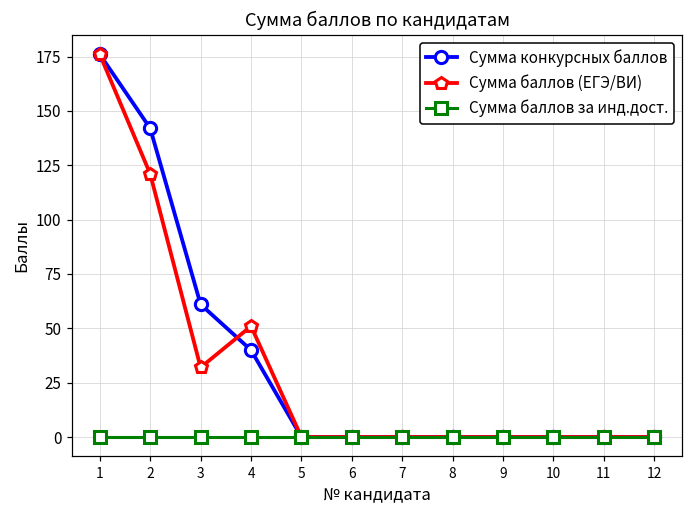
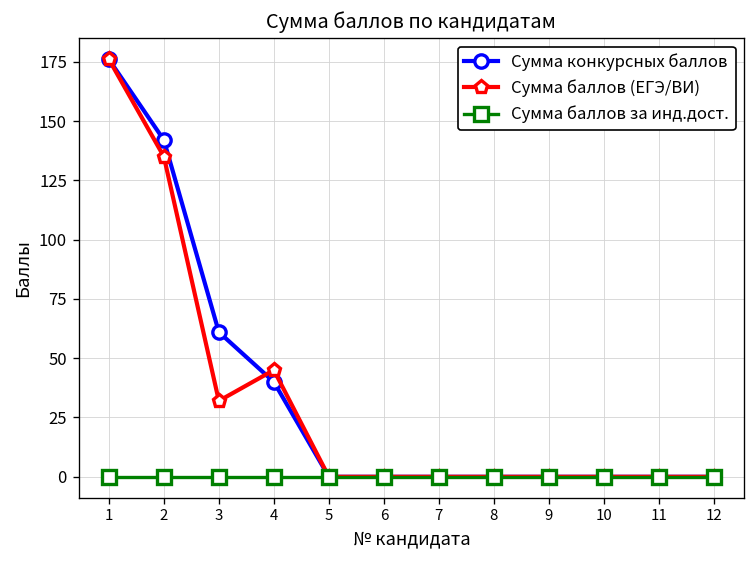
  {
    "Сумма конкурсных баллов": {
      "2": 142,
      "3": 61,
      "4": 40
    },
    "Сумма баллов (ЕГЭ/ВИ)": {
-     "2": 121,
+     "2": 135,
      "3": 32,
-     "4": 51
+     "4": 45
    },
    "Сумма баллов за инд.дост.": {
      "1": 0,
      "2": 0,
      "3": 0,
      "4": 0
    }
  }
